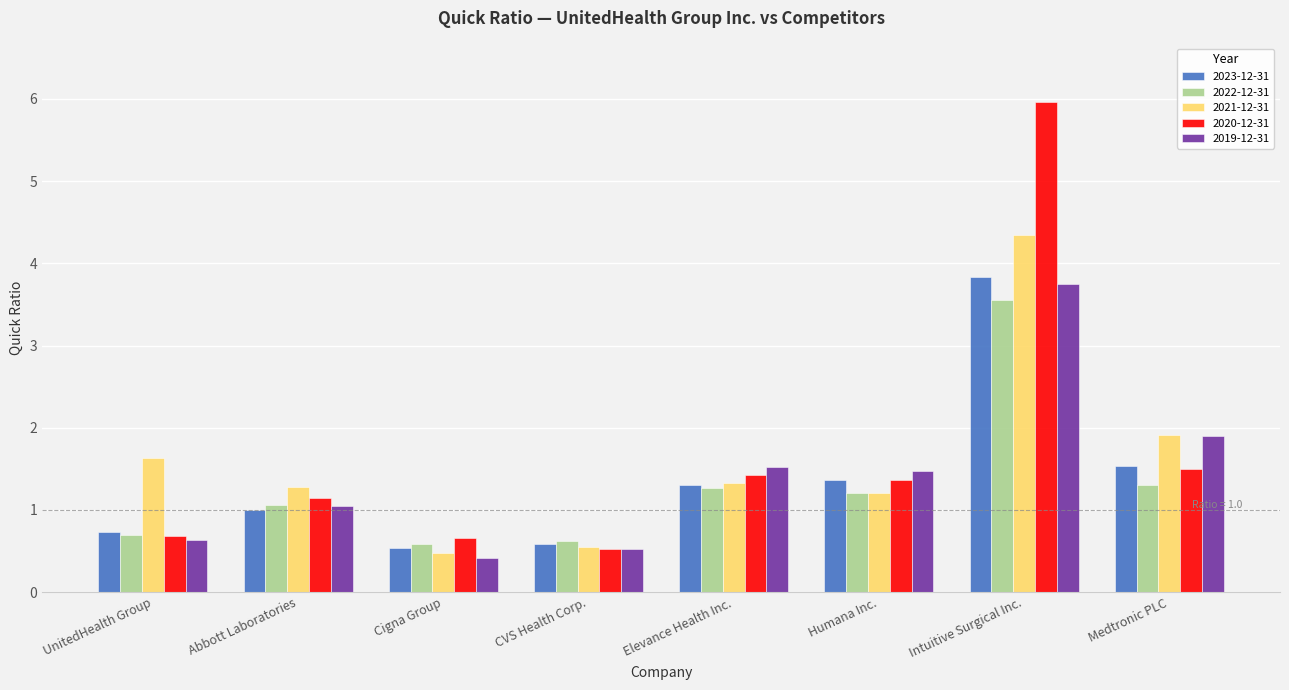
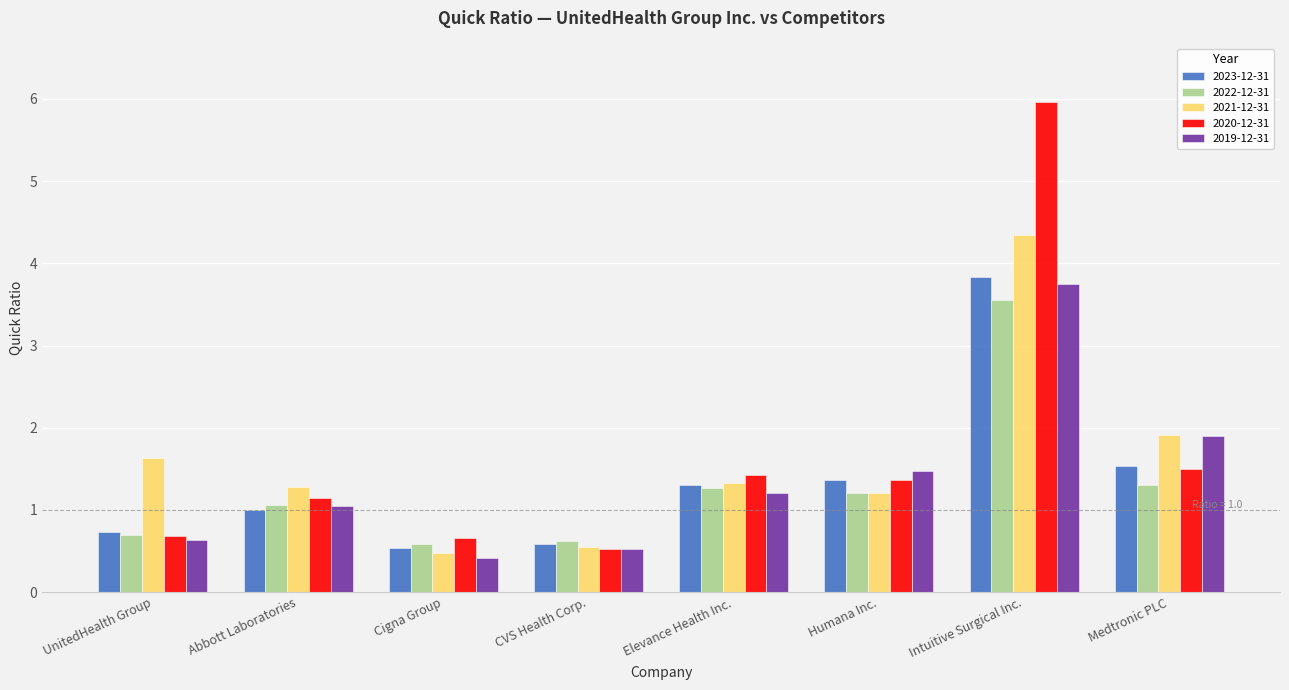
  {
    "2023-12-31": {
      "UnitedHealth Group": 0.7,
      "Abbott Laboratories": 1.0,
      "Cigna Group": 0.5,
      "CVS Health Corp.": 0.6,
      "Elevance Health Inc.": 1.3,
      "Humana Inc.": 1.4,
      "Intuitive Surgical Inc.": 3.8,
      "Medtronic PLC": 1.5
    },
    "2022-12-31": {
      "UnitedHealth Group": 0.7,
      "Abbott Laboratories": 1.1,
      "Cigna Group": 0.6,
      "CVS Health Corp.": 0.6,
      "Elevance Health Inc.": 1.3,
      "Humana Inc.": 1.2,
      "Intuitive Surgical Inc.": 3.6,
      "Medtronic PLC": 1.3
    },
    "2021-12-31": {
      "UnitedHealth Group": 1.6,
      "Abbott Laboratories": 1.3,
      "Cigna Group": 0.5,
      "CVS Health Corp.": 0.6,
      "Elevance Health Inc.": 1.3,
      "Humana Inc.": 1.2,
      "Intuitive Surgical Inc.": 4.3,
      "Medtronic PLC": 1.9
    },
    "2020-12-31": {
      "UnitedHealth Group": 0.7,
      "Abbott Laboratories": 1.1,
      "Cigna Group": 0.7,
      "CVS Health Corp.": 0.5,
      "Elevance Health Inc.": 1.4,
      "Humana Inc.": 1.4,
      "Intuitive Surgical Inc.": 6.0,
      "Medtronic PLC": 1.5
    },
    "2019-12-31": {
      "UnitedHealth Group": 0.6,
      "Abbott Laboratories": 1.1,
      "Cigna Group": 0.4,
      "CVS Health Corp.": 0.5,
-     "Elevance Health Inc.": 1.5,
+     "Elevance Health Inc.": 1.2,
      "Humana Inc.": 1.5,
      "Intuitive Surgical Inc.": 3.8
    }
  }
